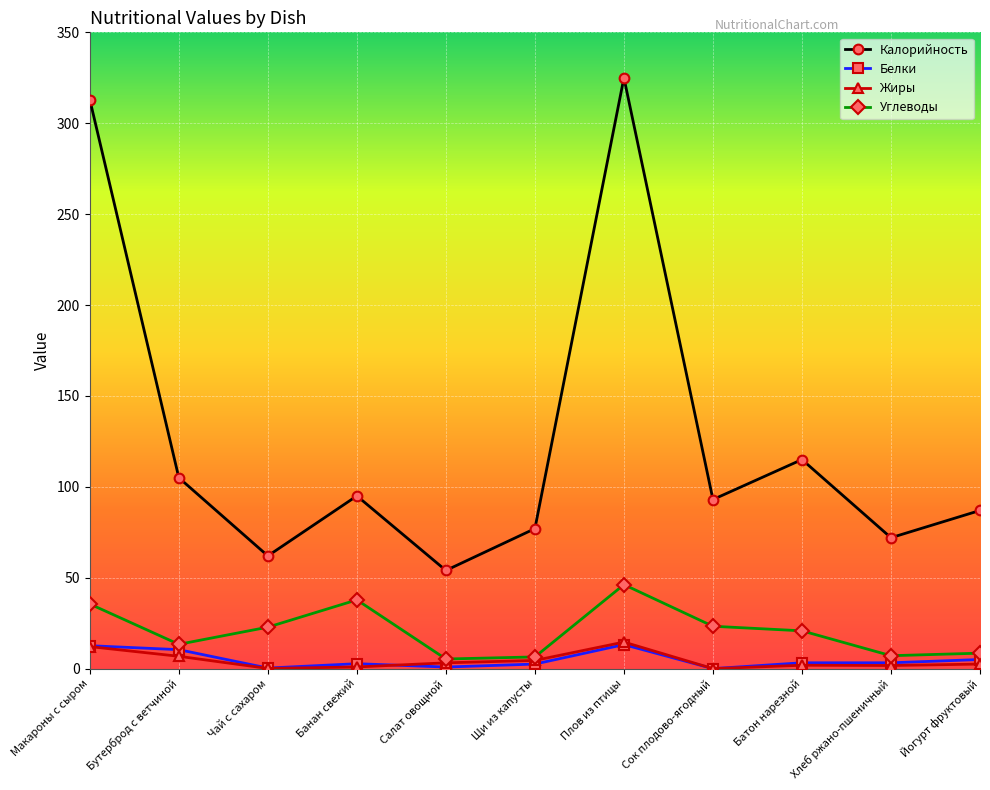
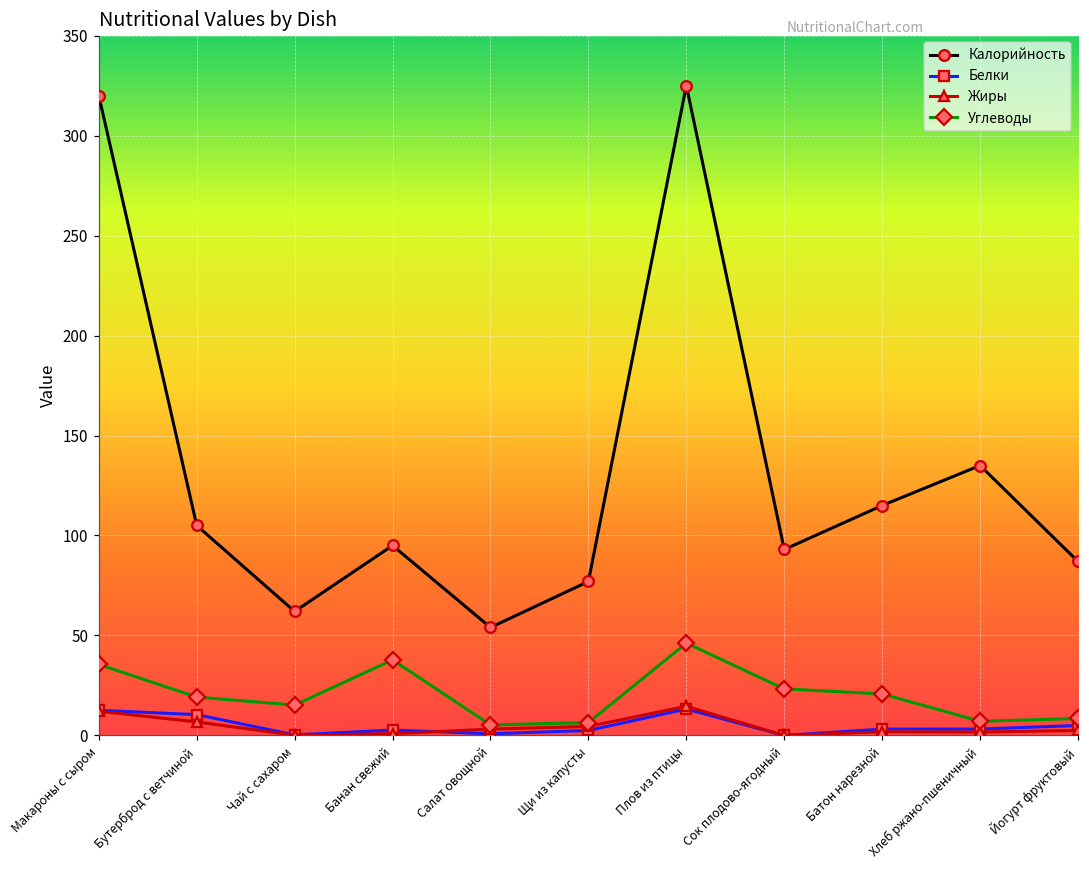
  {
    "Калорийность": {
-     "Макароны с сыром": 313,
+     "Макароны с сыром": 320,
      "Бутерброд с ветчиной": 105,
      "Чай с сахаром": 62,
      "Банан свежий": 95,
      "Салат овощной": 54,
      "Щи из капусты": 77,
      "Плов из птицы": 325,
      "Сок плодово-ягодный": 93,
      "Батон нарезной": 115,
-     "Хлеб ржано-пшеничный": 72,
+     "Хлеб ржано-пшеничный": 135,
      "Йогурт фруктовый": 87
    },
    "Белки": {
      "Бутерброд с ветчиной": 10,
      "Банан свежий": 3,
      "Салат овощной": 1,
      "Щи из капусты": 3,
      "Хлеб ржано-пшеничный": 3,
      "Йогурт фруктовый": 5
    },
    "Жиры": {
      "Бутерброд с ветчиной": 7,
      "Банан свежий": 1,
      "Салат овощной": 3,
      "Щи из капусты": 5,
      "Хлеб ржано-пшеничный": 2,
      "Йогурт фруктовый": 3
    },
    "Углеводы": {
      "Макароны с сыром": 36,
-     "Бутерброд с ветчиной": 13,
-     "Чай с сахаром": 23,
+     "Бутерброд с ветчиной": 19,
+     "Чай с сахаром": 15,
      "Банан свежий": 38,
      "Салат овощной": 5,
      "Щи из капусты": 6,
      "Плов из птицы": 46,
      "Сок плодово-ягодный": 23,
      "Батон нарезной": 21,
      "Хлеб ржано-пшеничный": 7,
      "Йогурт фруктовый": 9
    }
  }
